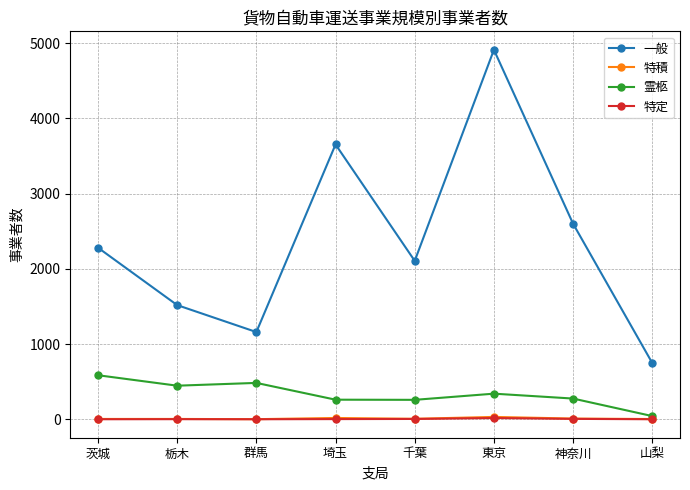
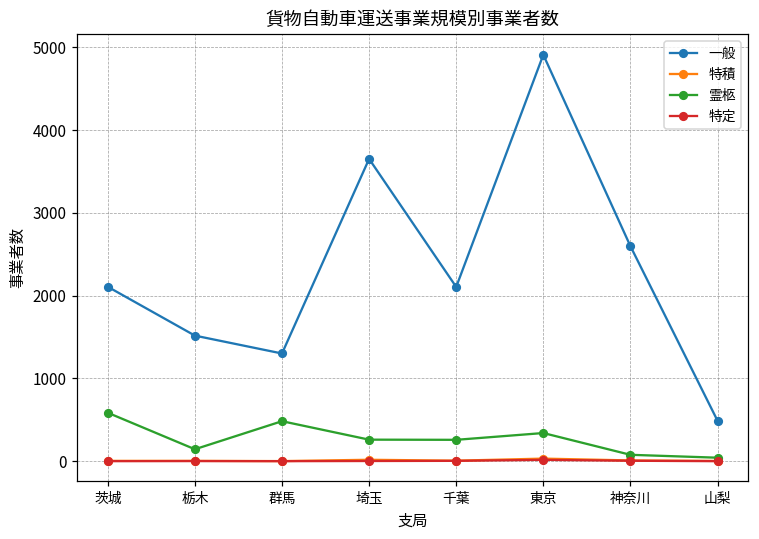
  {
    "一般": {
-     "茨城": 2300,
+     "茨城": 2100,
      "栃木": 1500,
-     "群馬": 1200,
+     "群馬": 1300,
      "埼玉": 3700,
      "千葉": 2100,
      "東京": 4900,
      "神奈川": 2600,
-     "山梨": 700
+     "山梨": 500
    },
    "霊柩": {
      "茨城": 600,
-     "栃木": 400,
+     "栃木": 100,
      "群馬": 500,
      "埼玉": 300,
      "千葉": 300,
      "東京": 300,
-     "神奈川": 300,
+     "神奈川": 100,
      "山梨": 0
    }
  }
